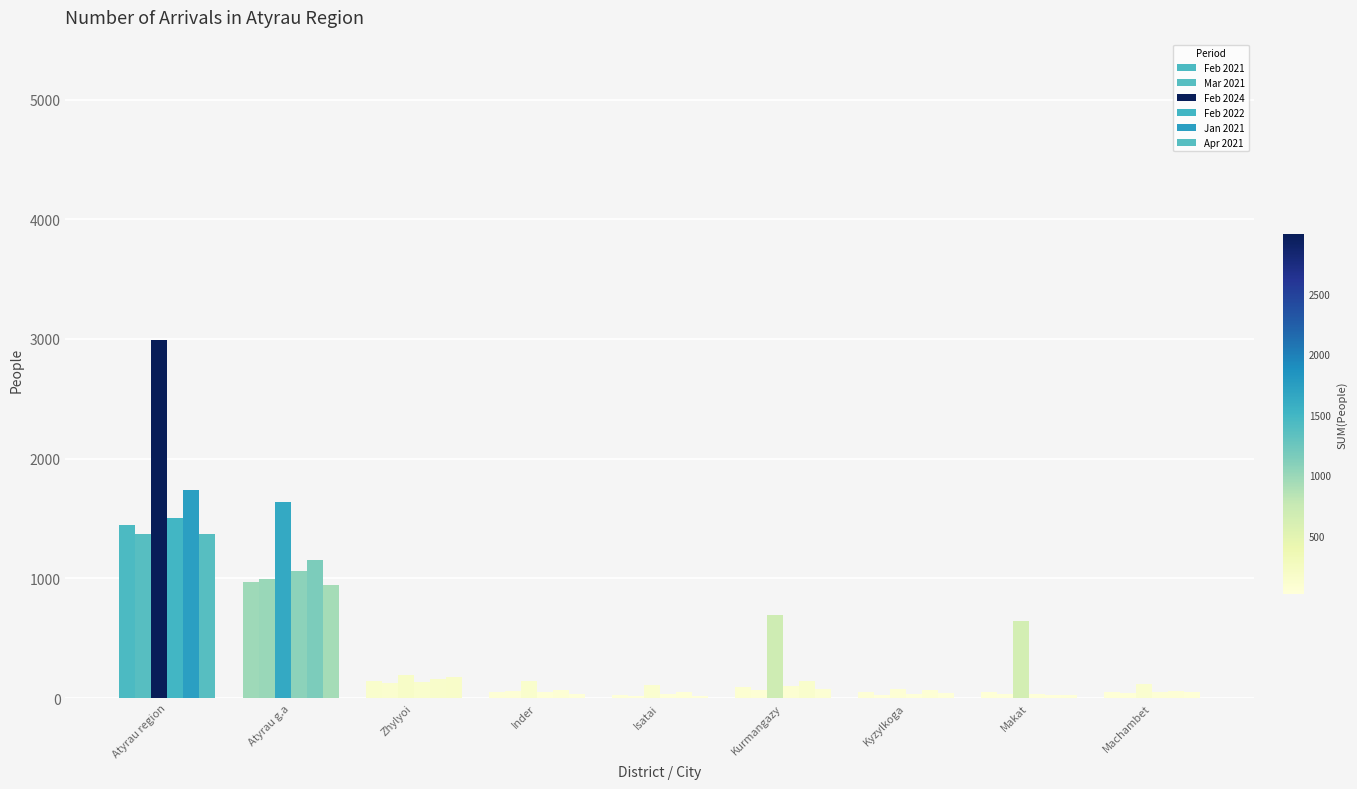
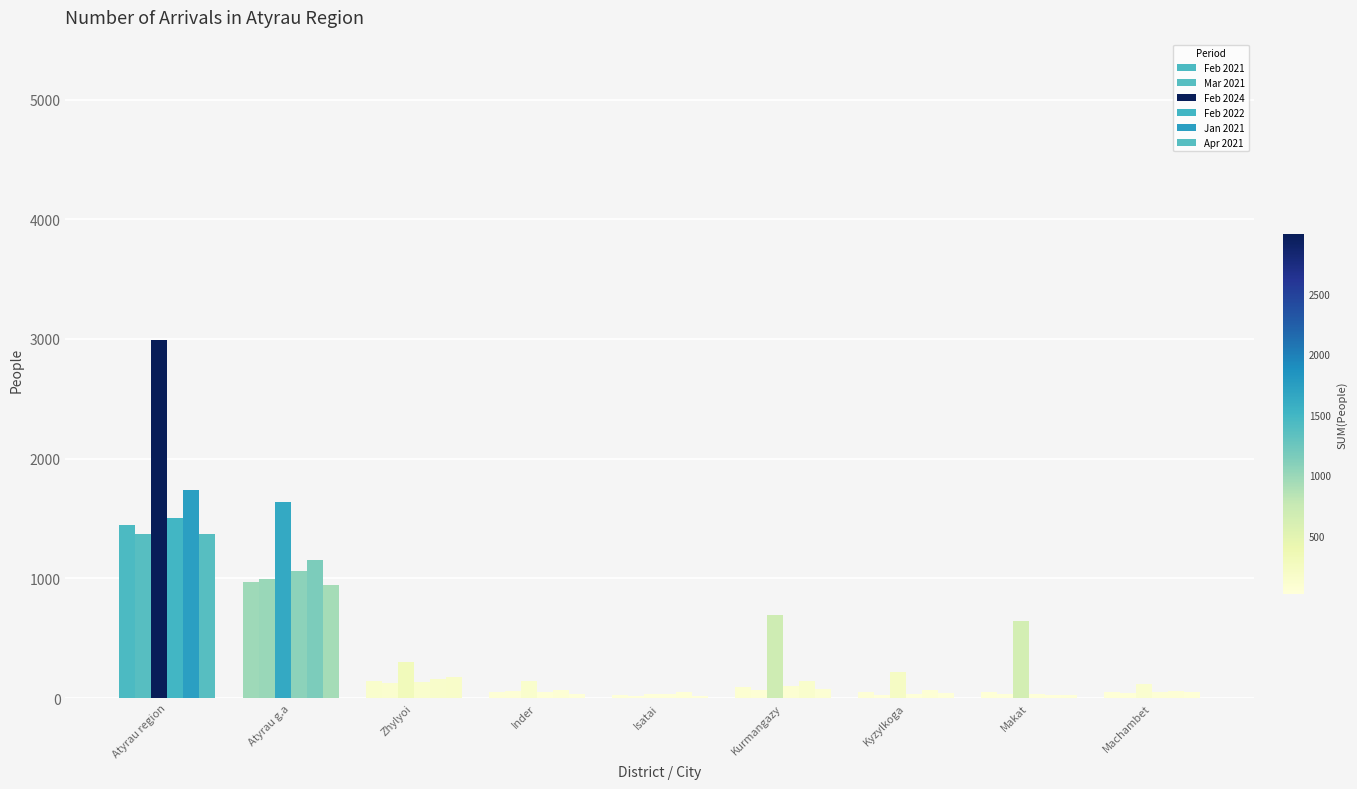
  {
    "Feb 2024": {
      "Atyrau region": 2990,
      "Atyrau g.a": 1640,
-     "Zhylyoi": 190,
+     "Zhylyoi": 300,
      "Inder": 140,
-     "Isatai": 110,
+     "Isatai": 30,
      "Kurmangazy": 690,
-     "Kyzylkoga": 70,
+     "Kyzylkoga": 220,
      "Makat": 650,
      "Machambet": 120
    }
  }
